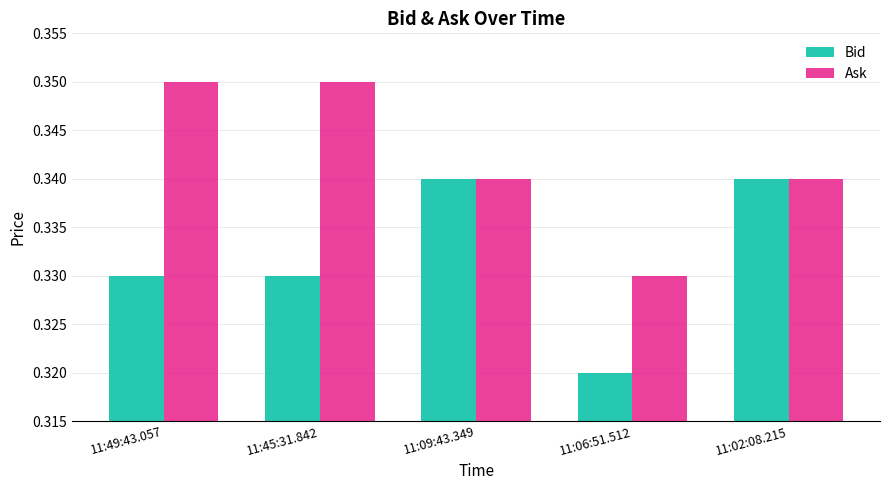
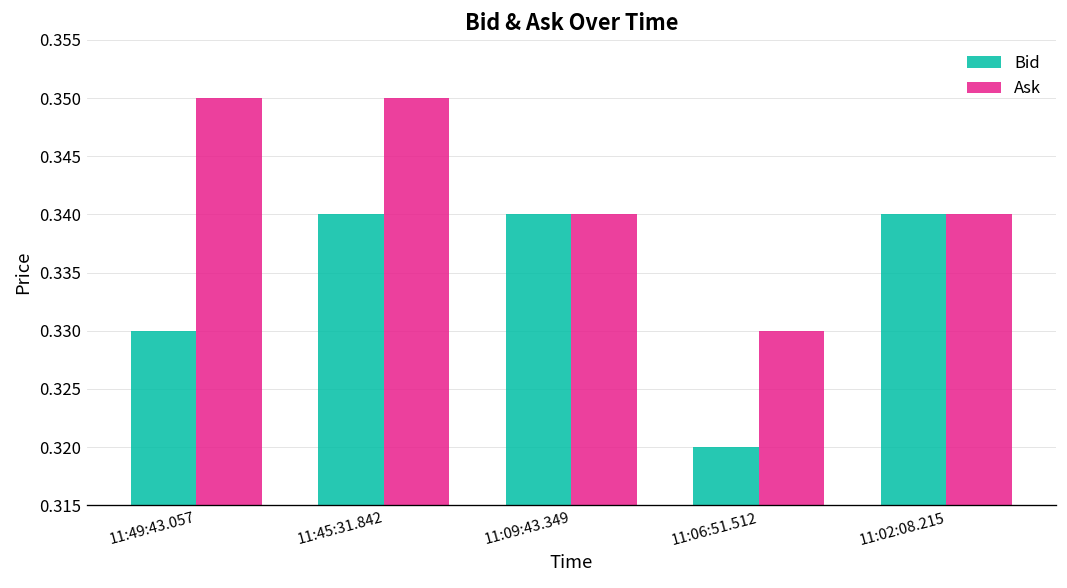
  {
    "Bid": {
      "11:49:43.057": 0.33,
-     "11:45:31.842": 0.33,
+     "11:45:31.842": 0.34,
      "11:09:43.349": 0.34,
      "11:06:51.512": 0.32,
      "11:02:08.215": 0.34
    },
    "Ask": {
      "11:49:43.057": 0.35,
      "11:45:31.842": 0.35,
      "11:09:43.349": 0.34,
      "11:06:51.512": 0.33,
      "11:02:08.215": 0.34
    }
  }
